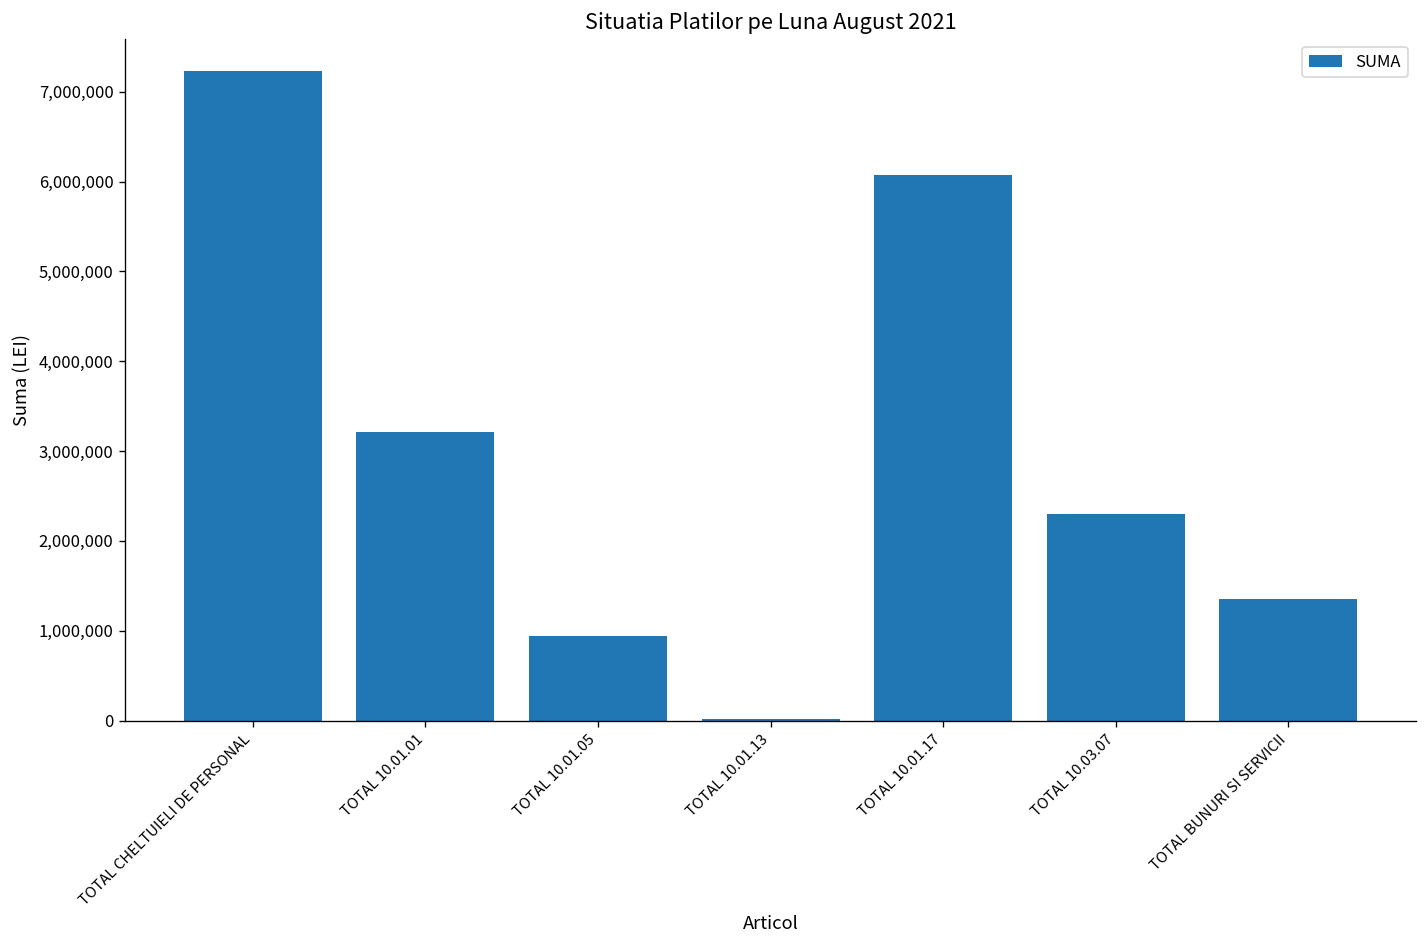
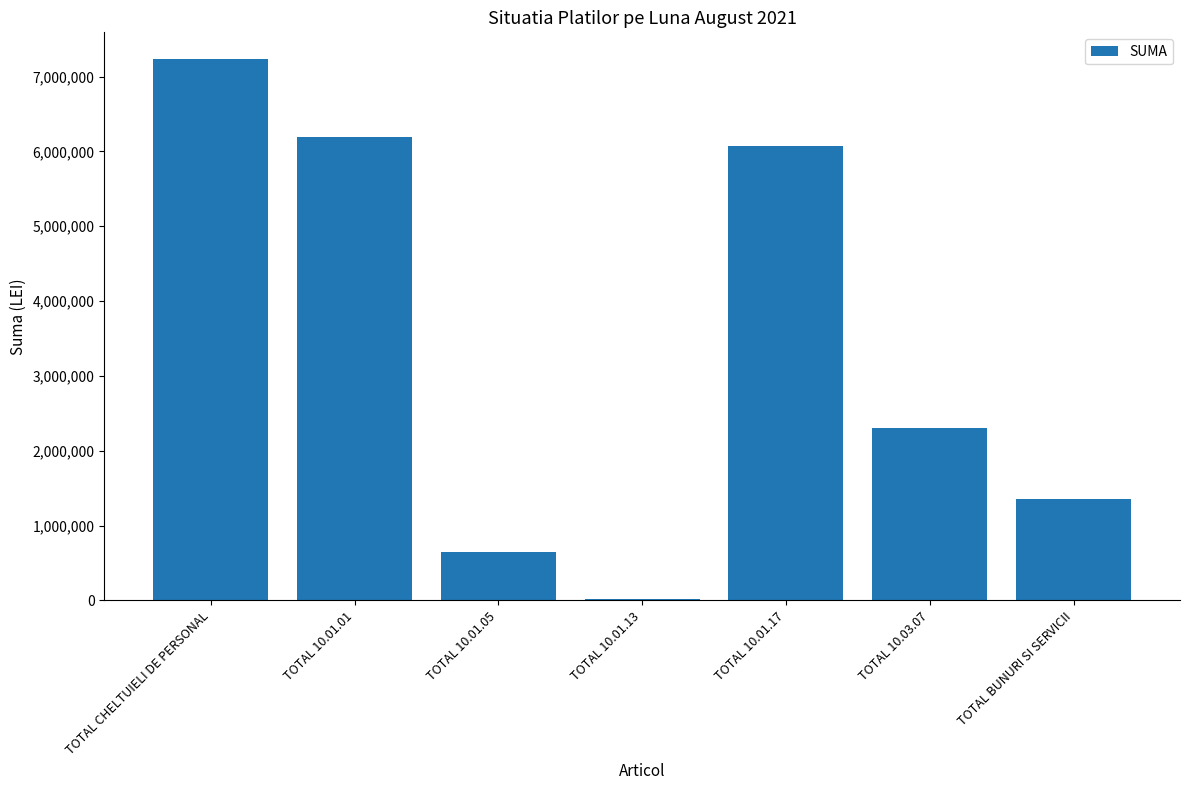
  {
    "TOTAL CHELTUIELI DE PERSONAL": "7,200,000",
-   "TOTAL 10.01.01": "3,200,000",
-   "TOTAL 10.01.05": "900,000",
+   "TOTAL 10.01.01": "6,200,000",
+   "TOTAL 10.01.05": "700,000",
    "TOTAL 10.01.17": "6,100,000",
    "TOTAL 10.03.07": "2,300,000",
    "TOTAL BUNURI SI SERVICII": "1,400,000"
  }
